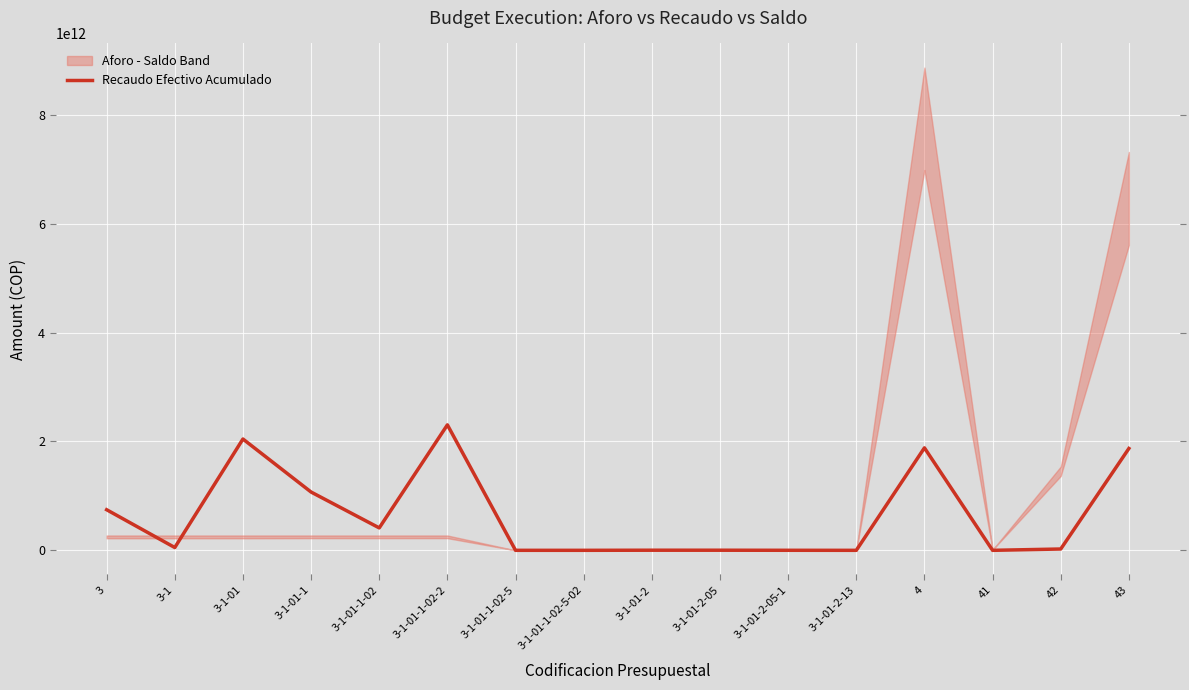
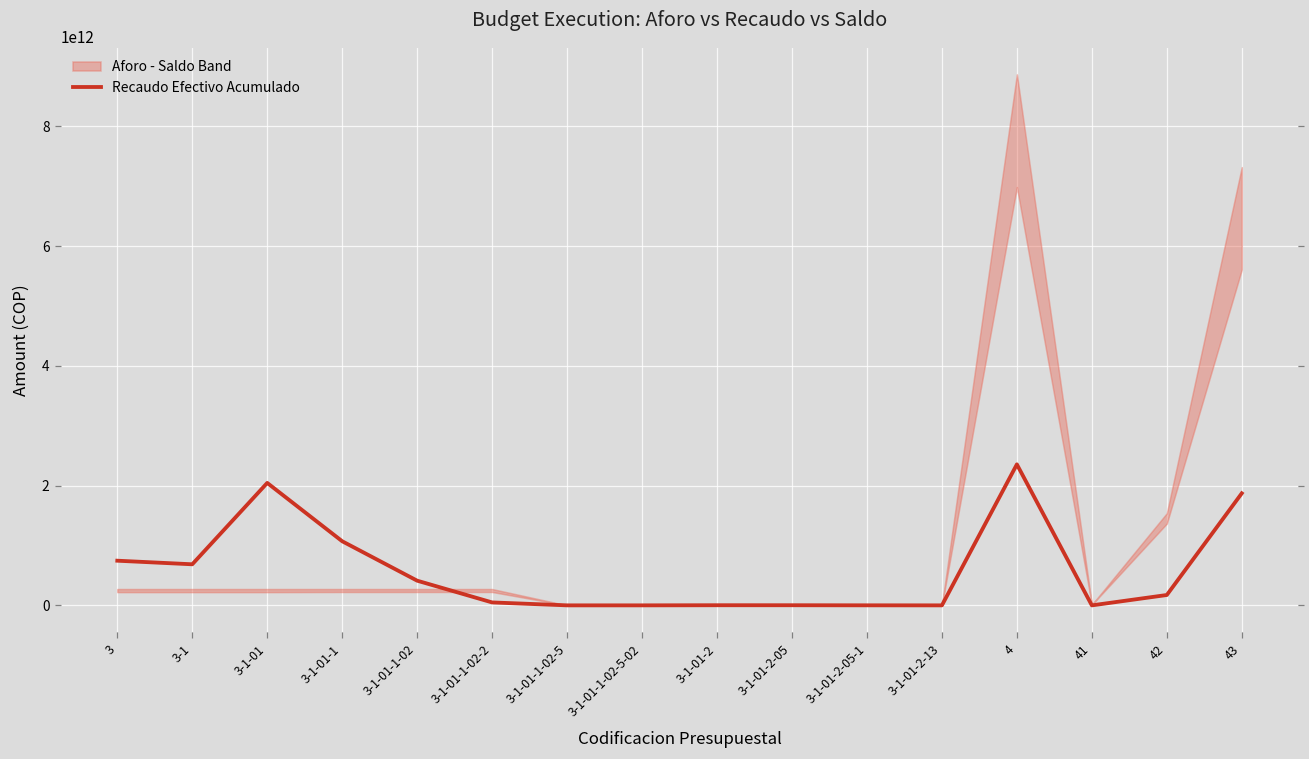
  {
    "Recaudo Efectivo Acumulado": {
      "3": 700000000000,
-     "3-1": 100000000000,
+     "3-1": 700000000000,
      "3-1-01": 2000000000000,
      "3-1-01-1": 1100000000000,
      "3-1-01-1-02": 400000000000,
-     "3-1-01-1-02-2": 2300000000000,
-     "4": 1900000000000,
-     "42": 0,
+     "3-1-01-1-02-2": 0,
+     "4": 2400000000000,
+     "42": 200000000000,
      "43": 1900000000000
    }
  }
